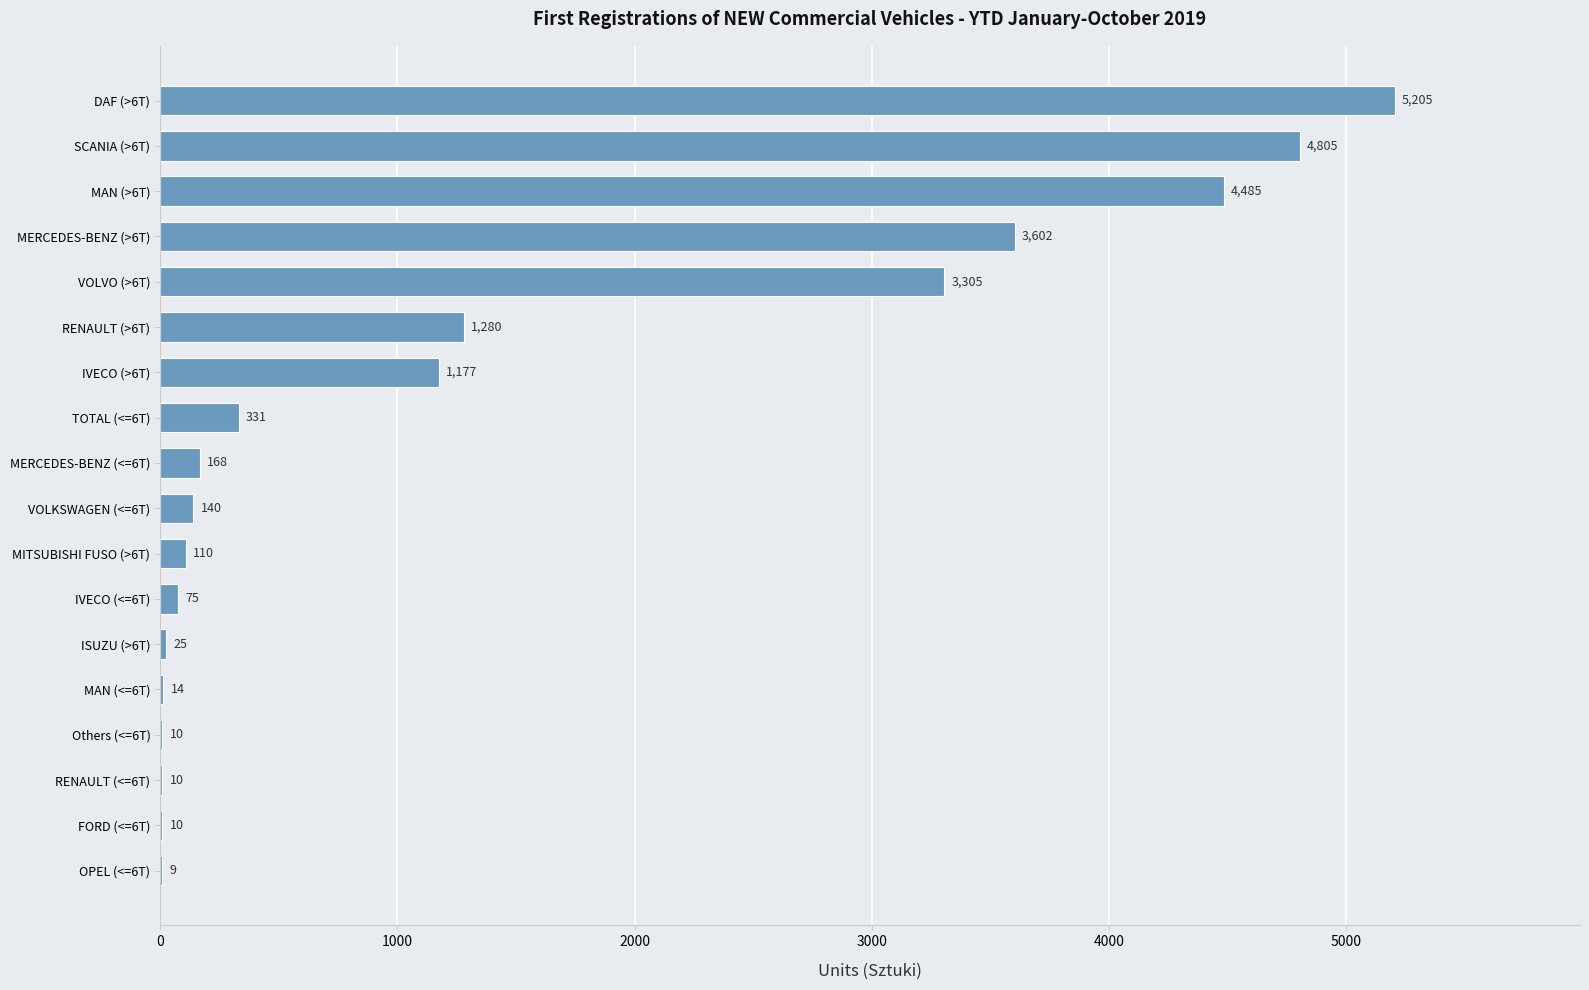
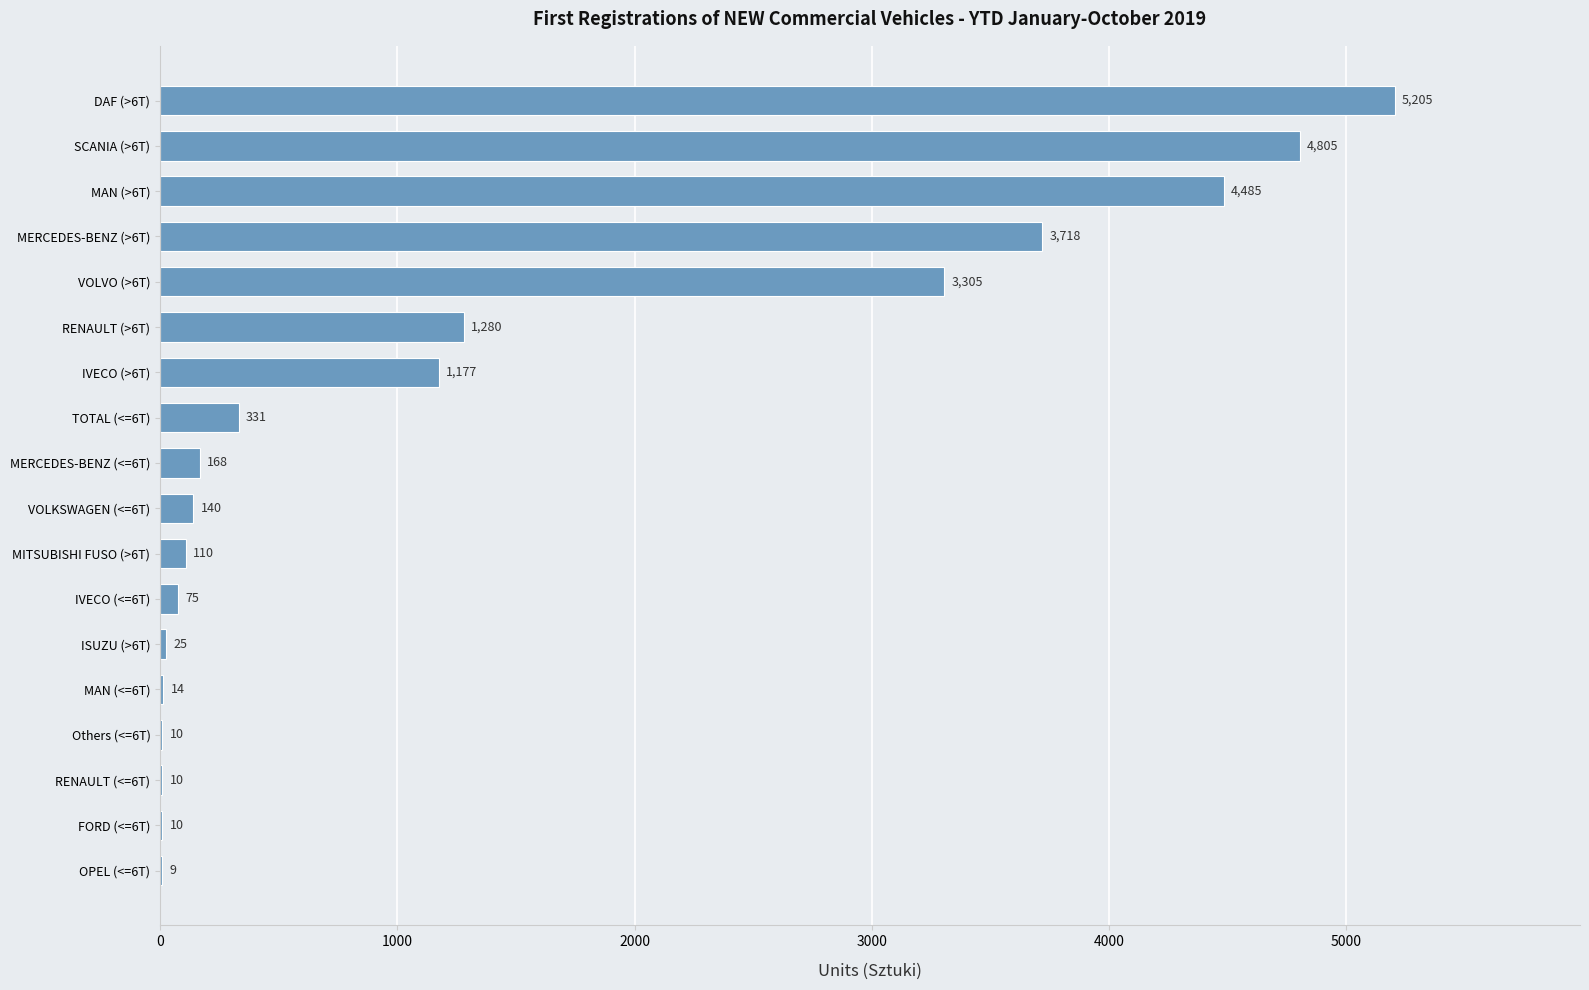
  {
    "DAF (>6T)": "5,205",
    "SCANIA (>6T)": "4,805",
    "MAN (>6T)": "4,485",
-   "MERCEDES-BENZ (>6T)": "3,602",
+   "MERCEDES-BENZ (>6T)": "3,718",
    "VOLVO (>6T)": "3,305",
    "RENAULT (>6T)": "1,280",
    "IVECO (>6T)": "1,177",
    "TOTAL (<=6T)": "331",
    "MERCEDES-BENZ (<=6T)": "168",
    "VOLKSWAGEN (<=6T)": "140",
    "MITSUBISHI FUSO (>6T)": "110",
    "IVECO (<=6T)": "75",
    "ISUZU (>6T)": "25",
    "MAN (<=6T)": "14",
    "Others (<=6T)": "10",
    "RENAULT (<=6T)": "10",
    "FORD (<=6T)": "10",
    "OPEL (<=6T)": "9"
  }
